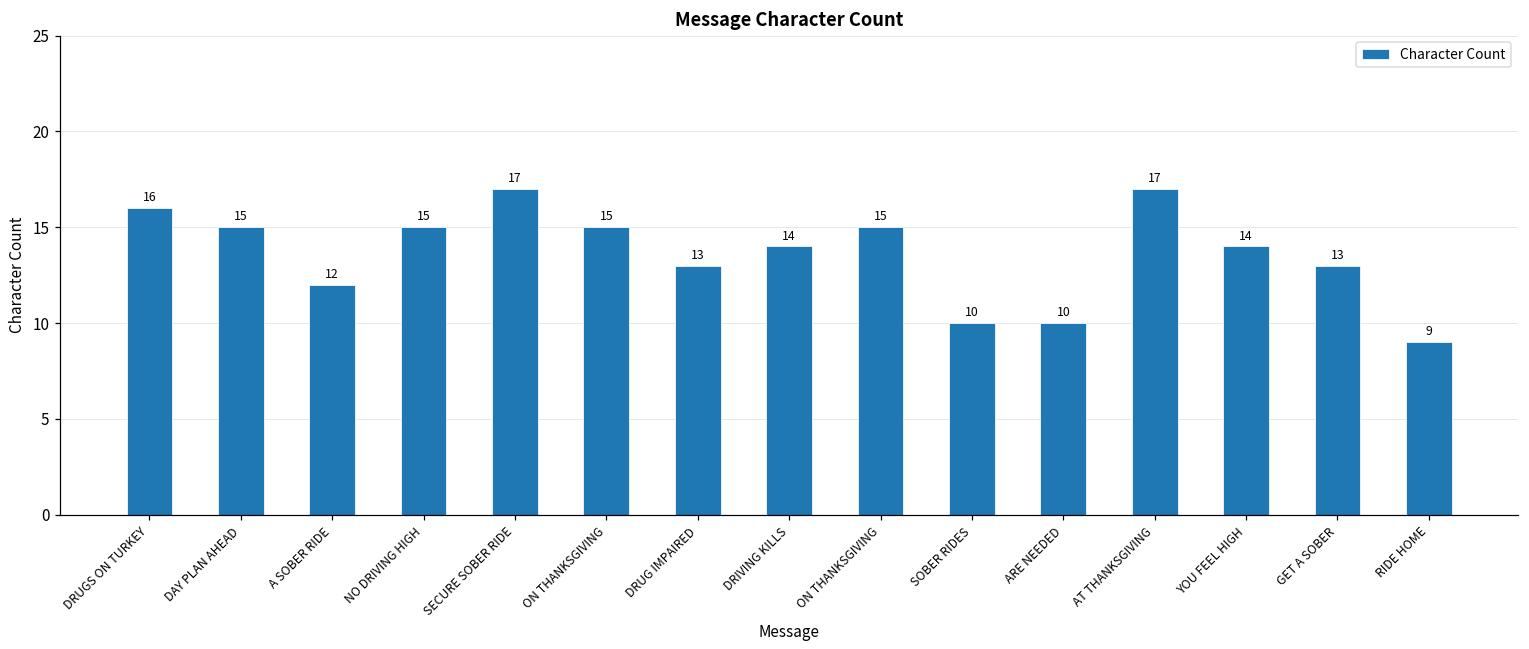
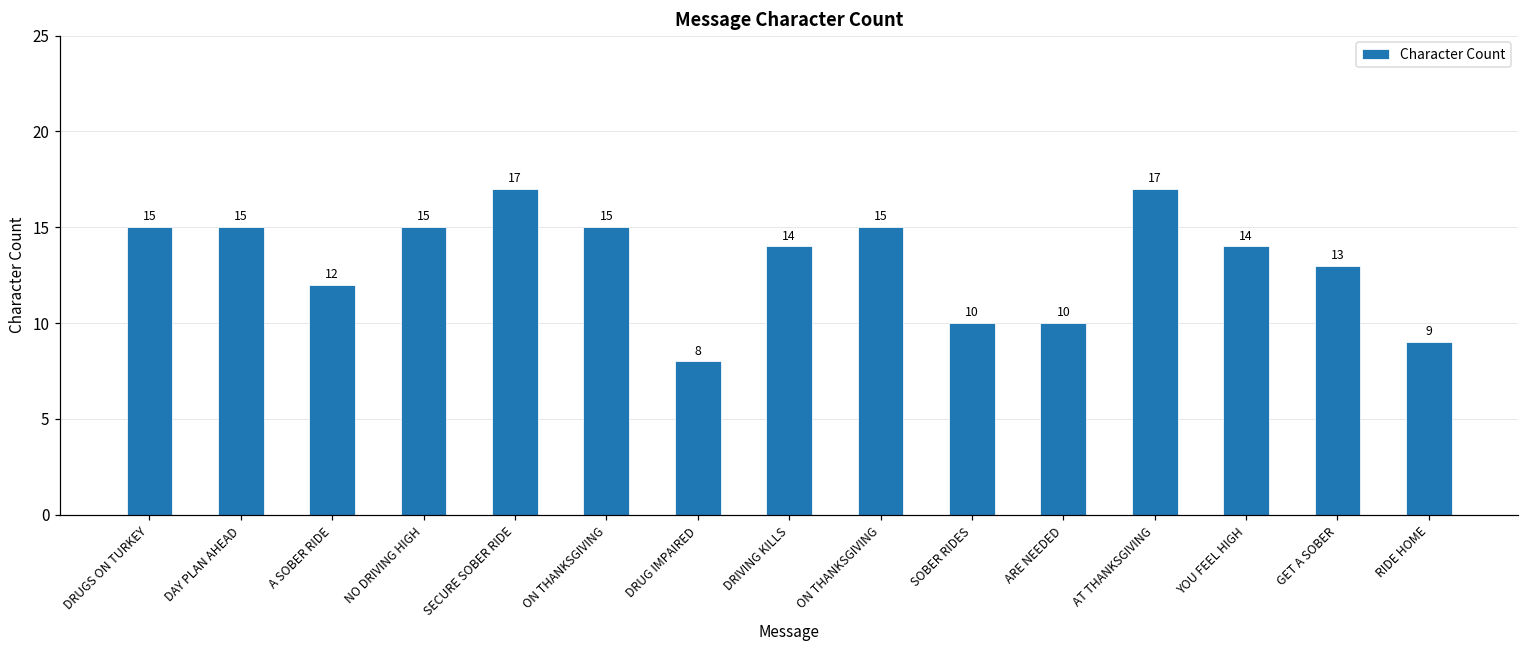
  {
-   "DRUGS ON TURKEY": 16,
+   "DRUGS ON TURKEY": 15,
    "DAY PLAN AHEAD": 15,
    "A SOBER RIDE": 12,
    "NO DRIVING HIGH": 15,
    "SECURE SOBER RIDE": 17,
-   "DRUG IMPAIRED": 13,
+   "DRUG IMPAIRED": 8,
    "DRIVING KILLS": 14,
    "SOBER RIDES": 10,
    "ARE NEEDED": 10,
    "AT THANKSGIVING": 17,
    "YOU FEEL HIGH": 14,
    "GET A SOBER": 13,
    "RIDE HOME": 9
  }
